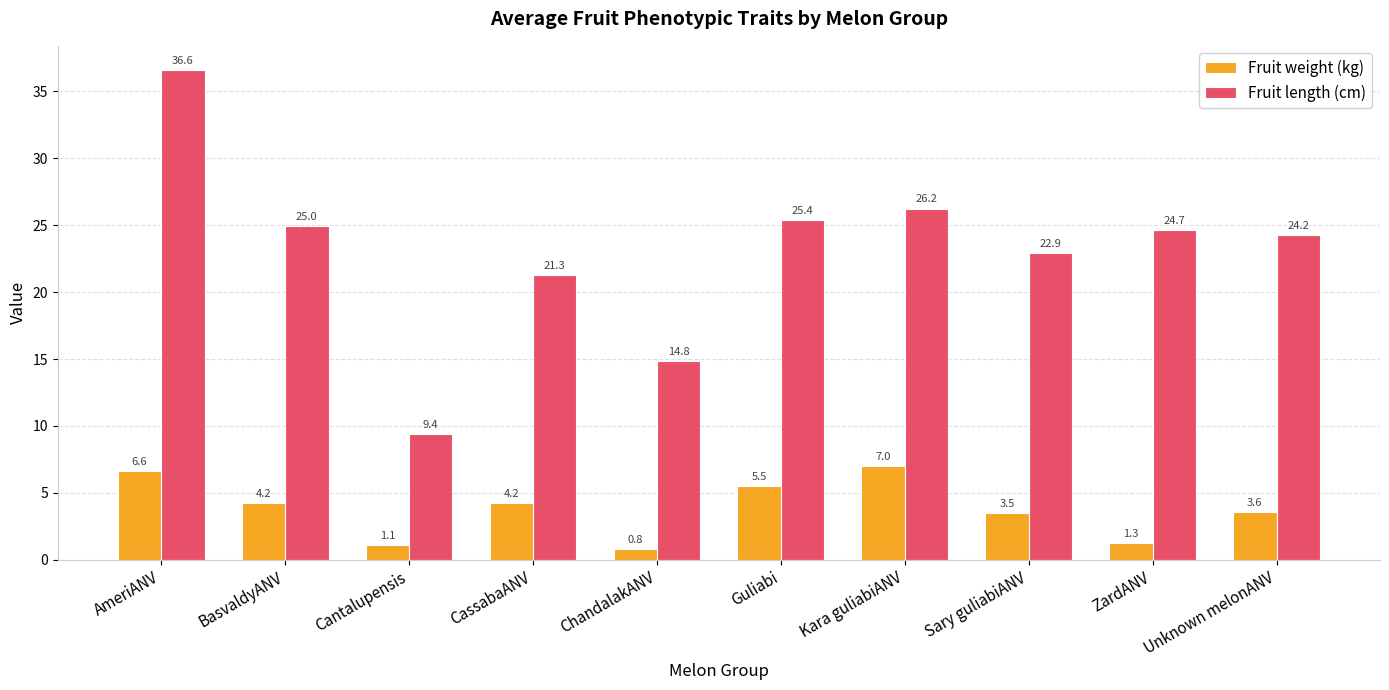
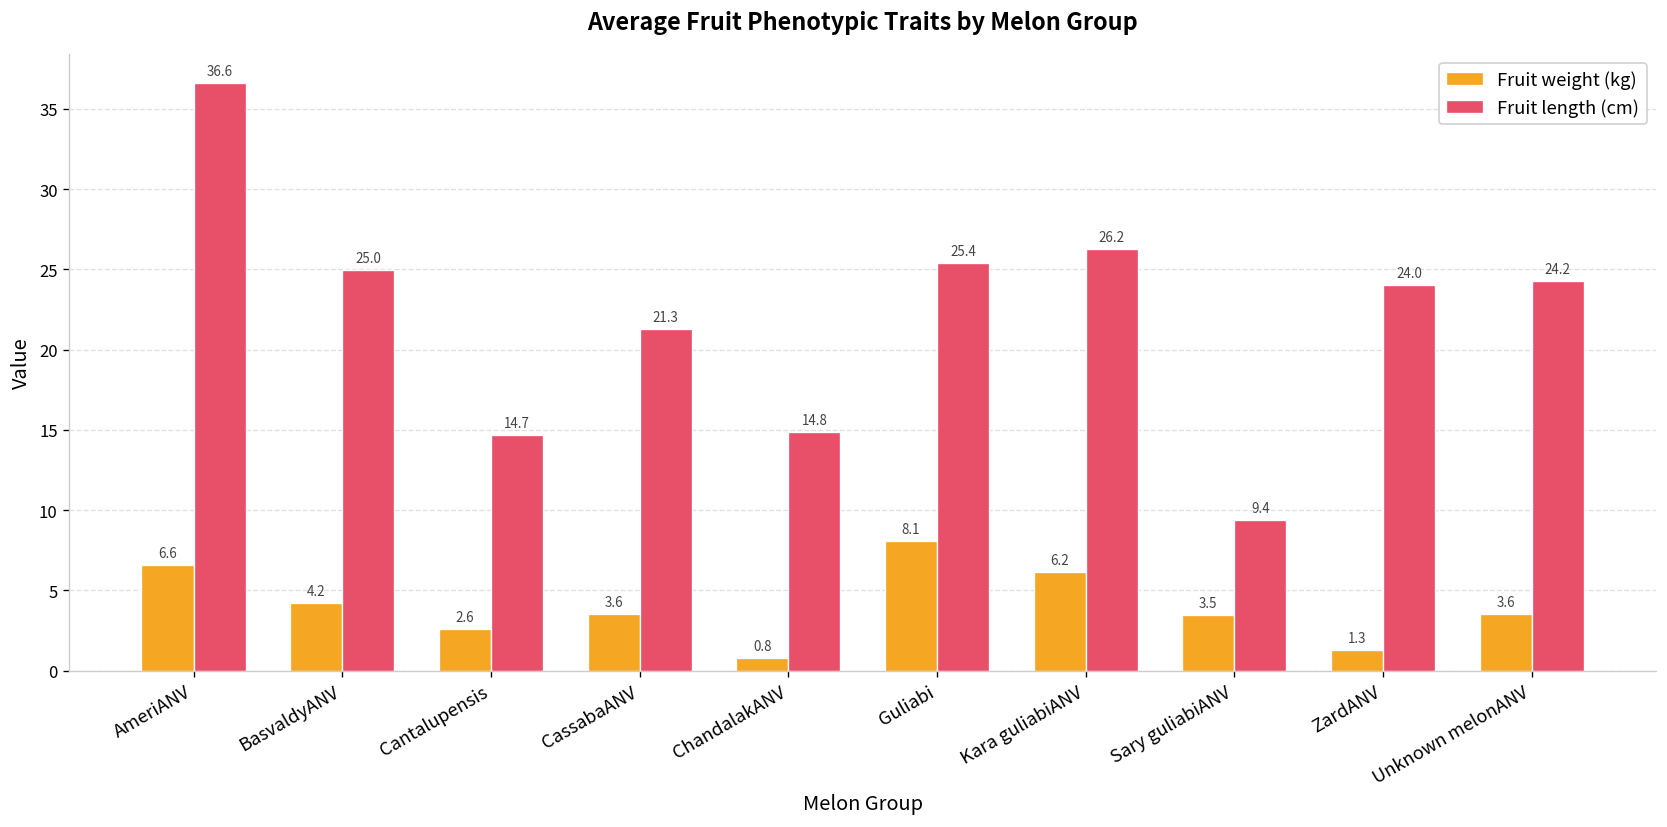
  {
    "Fruit weight (kg)": {
      "AmeriANV": 6.6,
      "BasvaldyANV": 4.2,
-     "Cantalupensis": 1.1,
-     "CassabaANV": 4.2,
+     "Cantalupensis": 2.6,
+     "CassabaANV": 3.6,
      "ChandalakANV": 0.8,
-     "Guliabi": 5.5,
-     "Kara guliabiANV": 7.0,
+     "Guliabi": 8.1,
+     "Kara guliabiANV": 6.2,
      "Sary guliabiANV": 3.5,
      "ZardANV": 1.3,
      "Unknown melonANV": 3.6
    },
    "Fruit length (cm)": {
      "AmeriANV": 36.6,
      "BasvaldyANV": 25.0,
-     "Cantalupensis": 9.4,
+     "Cantalupensis": 14.7,
      "CassabaANV": 21.3,
      "ChandalakANV": 14.8,
      "Guliabi": 25.4,
      "Kara guliabiANV": 26.2,
-     "Sary guliabiANV": 22.9,
-     "ZardANV": 24.7,
+     "Sary guliabiANV": 9.4,
+     "ZardANV": 24.0,
      "Unknown melonANV": 24.2
    }
  }
